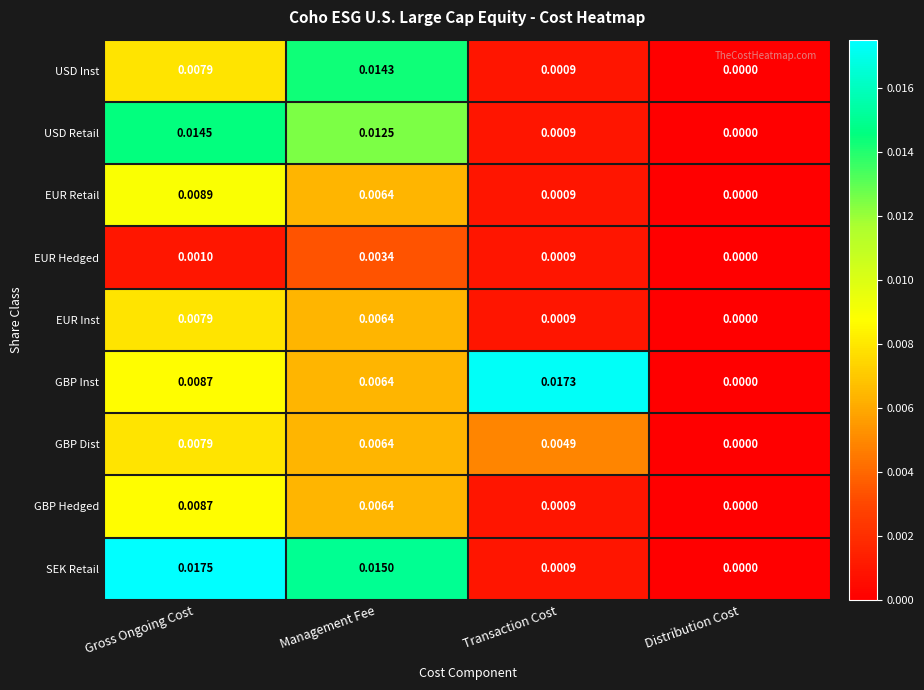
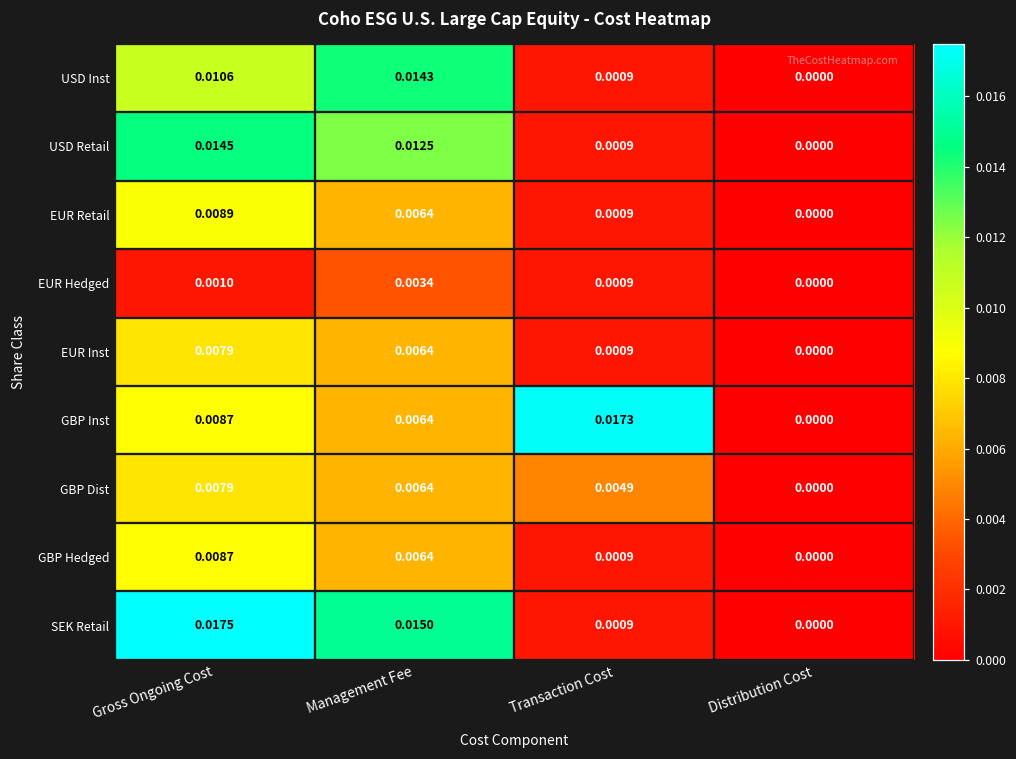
  {
    "USD Inst": {
-     "Gross Ongoing Cost": 0.0079,
+     "Gross Ongoing Cost": 0.0106,
      "Management Fee": 0.0143,
      "Transaction Cost": 0.0009
    },
    "USD Retail": {
      "Gross Ongoing Cost": 0.0145,
      "Management Fee": 0.0125,
      "Transaction Cost": 0.0009,
      "Distribution Cost": 0.0000
    },
    "EUR Retail": {
      "Gross Ongoing Cost": 0.0089,
      "Management Fee": 0.0064,
      "Transaction Cost": 0.0009,
      "Distribution Cost": 0.0000
    },
    "EUR Hedged": {
      "Gross Ongoing Cost": 0.0010,
      "Management Fee": 0.0034,
      "Transaction Cost": 0.0009,
      "Distribution Cost": 0.0000
    },
    "EUR Inst": {
      "Gross Ongoing Cost": 0.0079,
      "Management Fee": 0.0064,
      "Transaction Cost": 0.0009,
      "Distribution Cost": 0.0000
    },
    "GBP Inst": {
      "Gross Ongoing Cost": 0.0087,
      "Management Fee": 0.0064,
      "Transaction Cost": 0.0173,
      "Distribution Cost": 0.0000
    },
    "GBP Dist": {
      "Gross Ongoing Cost": 0.0079,
      "Management Fee": 0.0064,
      "Transaction Cost": 0.0049,
      "Distribution Cost": 0.0000
    },
    "GBP Hedged": {
      "Gross Ongoing Cost": 0.0087,
      "Management Fee": 0.0064,
      "Transaction Cost": 0.0009,
      "Distribution Cost": 0.0000
    },
    "SEK Retail": {
      "Gross Ongoing Cost": 0.0175,
      "Management Fee": 0.0150,
      "Transaction Cost": 0.0009,
      "Distribution Cost": 0.0000
    }
  }
